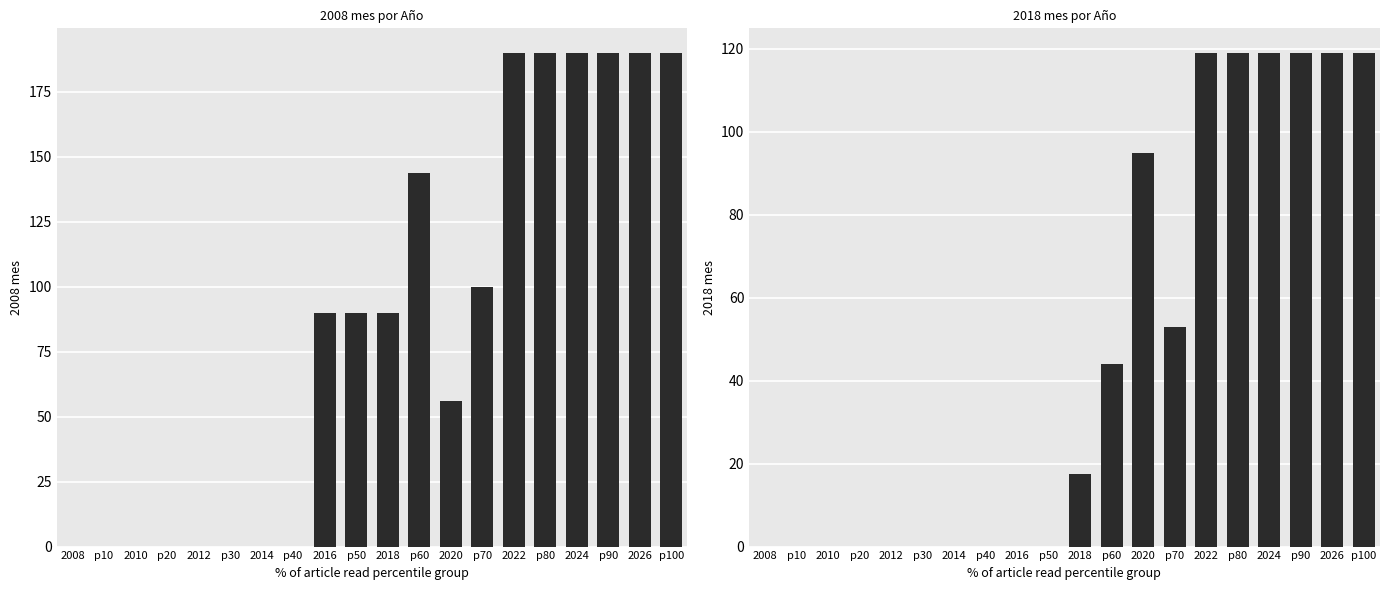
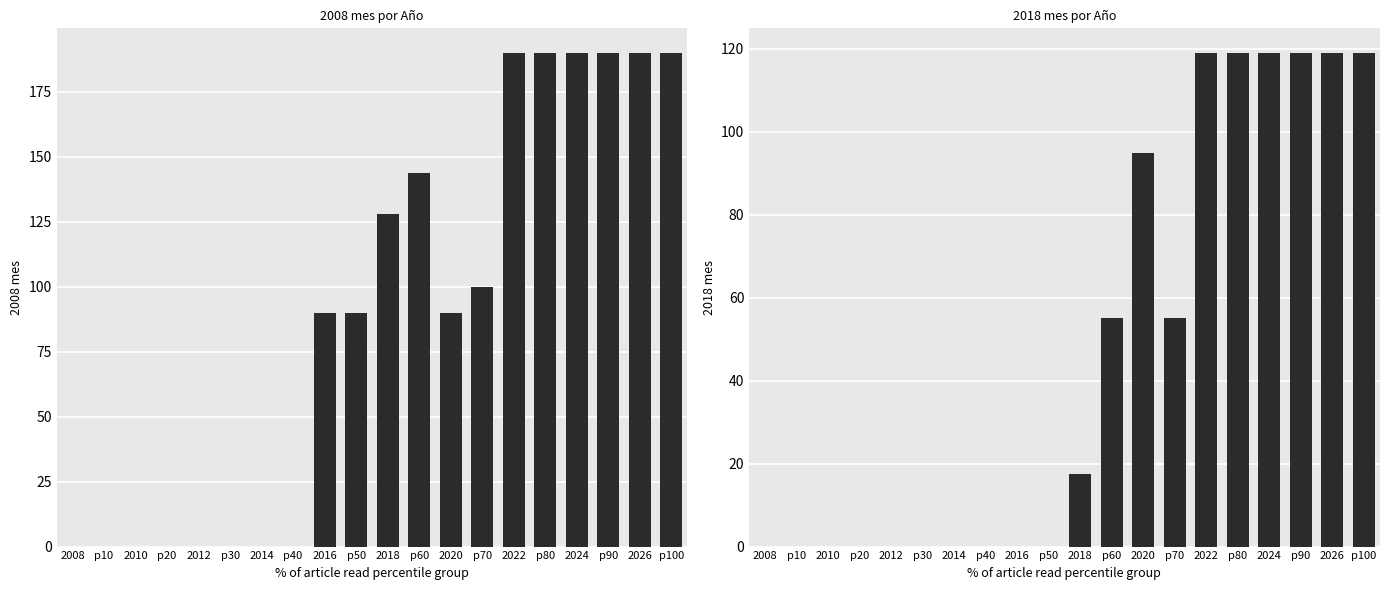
  {
    "2008 mes por Año": {
      "2008": 0,
      "p10": 0,
      "2010": 0,
      "p20": 0,
      "2012": 0,
      "p30": 0,
      "2014": 0,
      "p40": 0,
      "2016": 90,
      "p50": 90,
-     "2018": 90,
+     "2018": 128,
      "p60": 144,
-     "2020": 56,
+     "2020": 90,
      "p70": 100,
      "2022": 190,
      "p80": 190,
      "2024": 190,
      "p90": 190,
      "2026": 190,
      "p100": 190
    },
    "2018 mes por Año": {
      "2008": 0,
      "p10": 0,
      "2010": 0,
      "p20": 0,
      "2012": 0,
      "p30": 0,
      "2014": 0,
      "p40": 0,
      "2016": 0,
      "p50": 0,
      "2018": 17,
-     "p60": 44,
+     "p60": 55,
      "2020": 95,
-     "p70": 53,
+     "p70": 55,
      "2022": 119,
      "p80": 119,
      "2024": 119,
      "p90": 119,
      "2026": 119,
      "p100": 119
    }
  }
